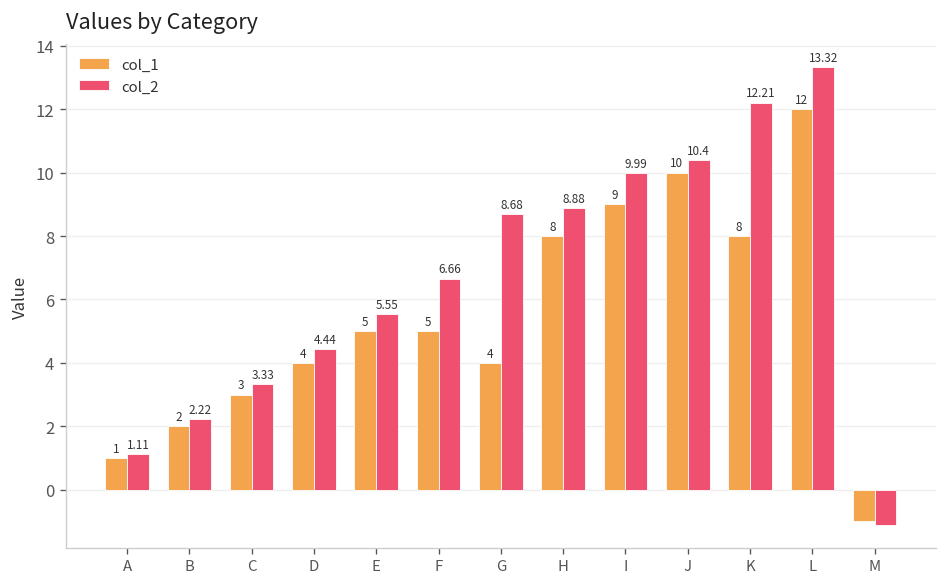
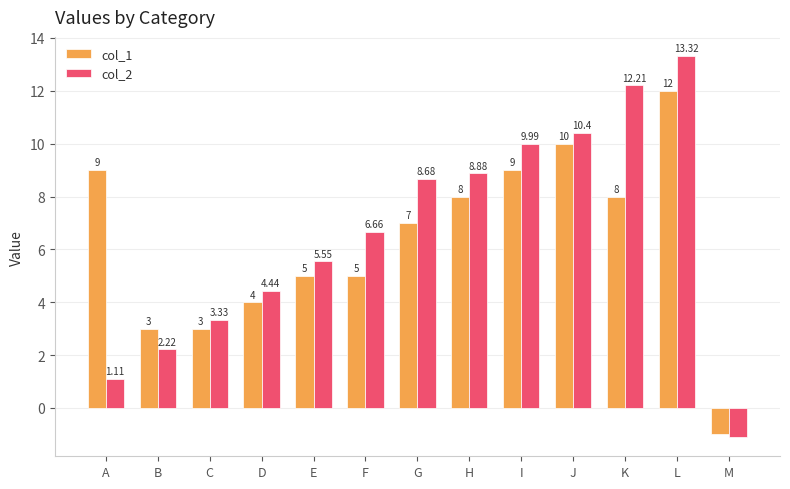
  {
    "col_1": {
-     "A": 1,
-     "B": 2,
+     "A": 9,
+     "B": 3,
      "C": 3,
      "D": 4,
      "E": 5,
      "F": 5,
-     "G": 4,
+     "G": 7,
      "H": 8,
      "I": 9,
      "J": 10,
      "K": 8,
      "L": 12
    },
    "col_2": {
      "A": 1.11,
      "B": 2.22,
      "C": 3.33,
      "D": 4.44,
      "E": 5.55,
      "F": 6.66,
      "G": 8.68,
      "H": 8.88,
      "I": 9.99,
      "J": 10.4,
      "K": 12.21,
      "L": 13.32
    }
  }
